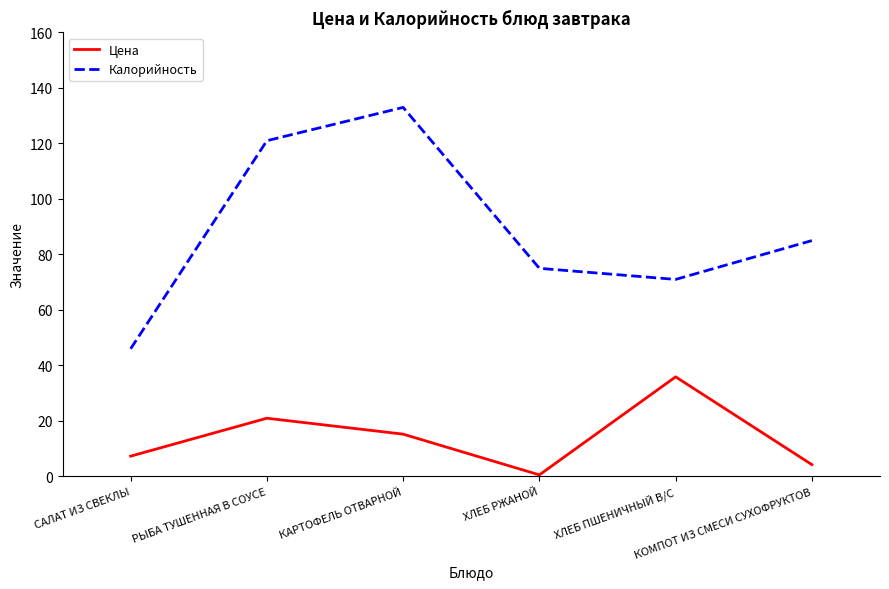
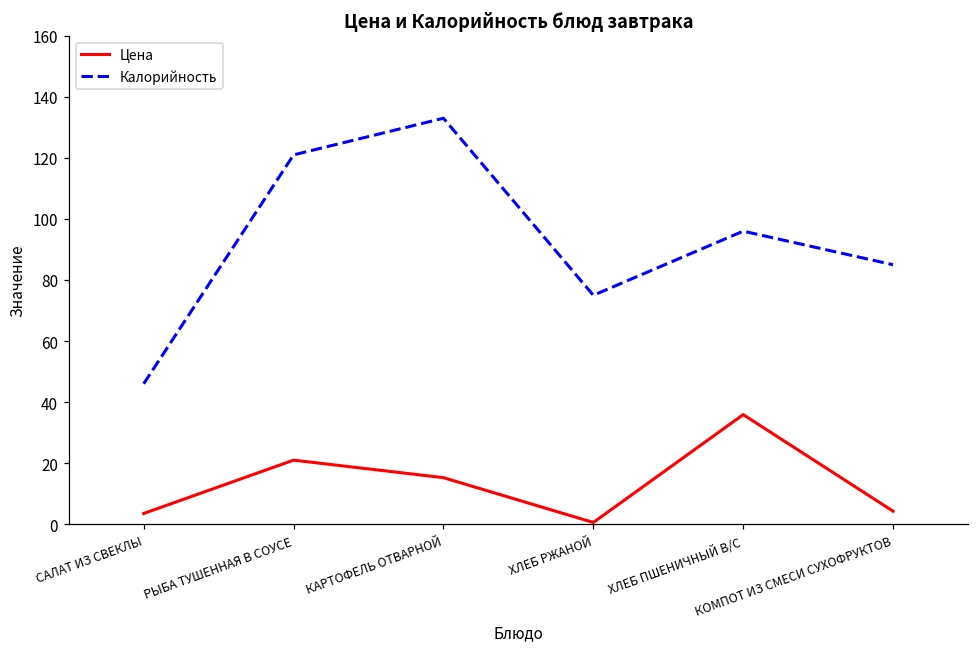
  {
    "Цена": {
-     "САЛАТ ИЗ СВЕКЛЫ": 7,
+     "САЛАТ ИЗ СВЕКЛЫ": 4,
      "РЫБА ТУШЕННАЯ В СОУСЕ": 21,
      "КАРТОФЕЛЬ ОТВАРНОЙ": 15,
      "ХЛЕБ РЖАНОЙ": 1,
      "ХЛЕБ ПШЕНИЧНЫЙ В/С": 36,
      "КОМПОТ ИЗ СМЕСИ СУХОФРУКТОВ": 4
    },
    "Калорийность": {
      "САЛАТ ИЗ СВЕКЛЫ": 46,
      "РЫБА ТУШЕННАЯ В СОУСЕ": 121,
      "КАРТОФЕЛЬ ОТВАРНОЙ": 133,
      "ХЛЕБ РЖАНОЙ": 75,
-     "ХЛЕБ ПШЕНИЧНЫЙ В/С": 71,
+     "ХЛЕБ ПШЕНИЧНЫЙ В/С": 96,
      "КОМПОТ ИЗ СМЕСИ СУХОФРУКТОВ": 85
    }
  }
